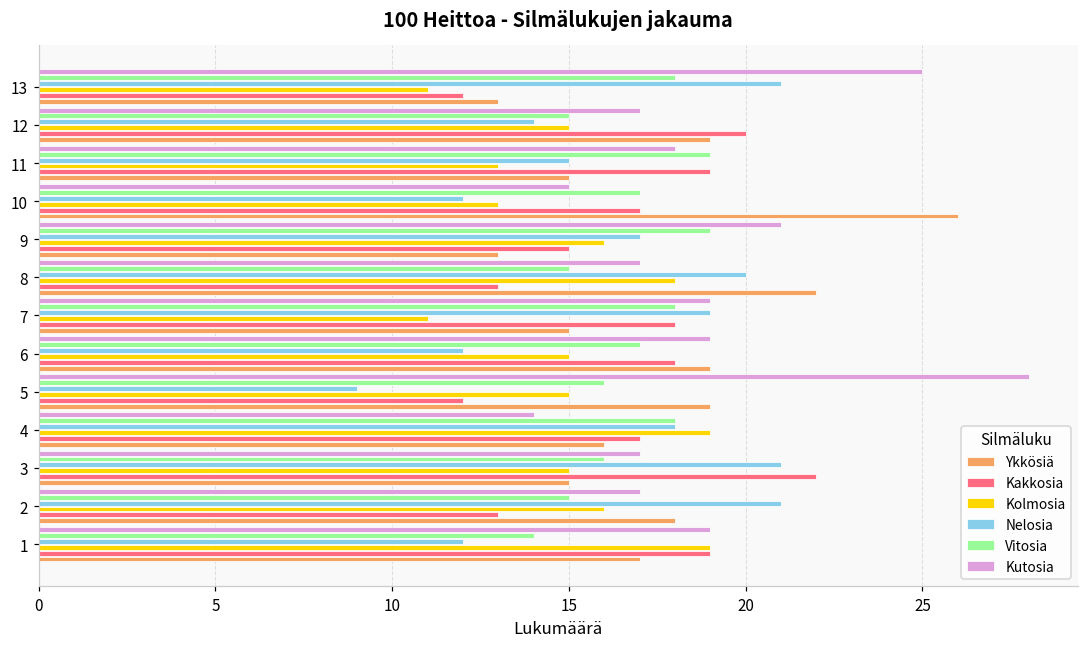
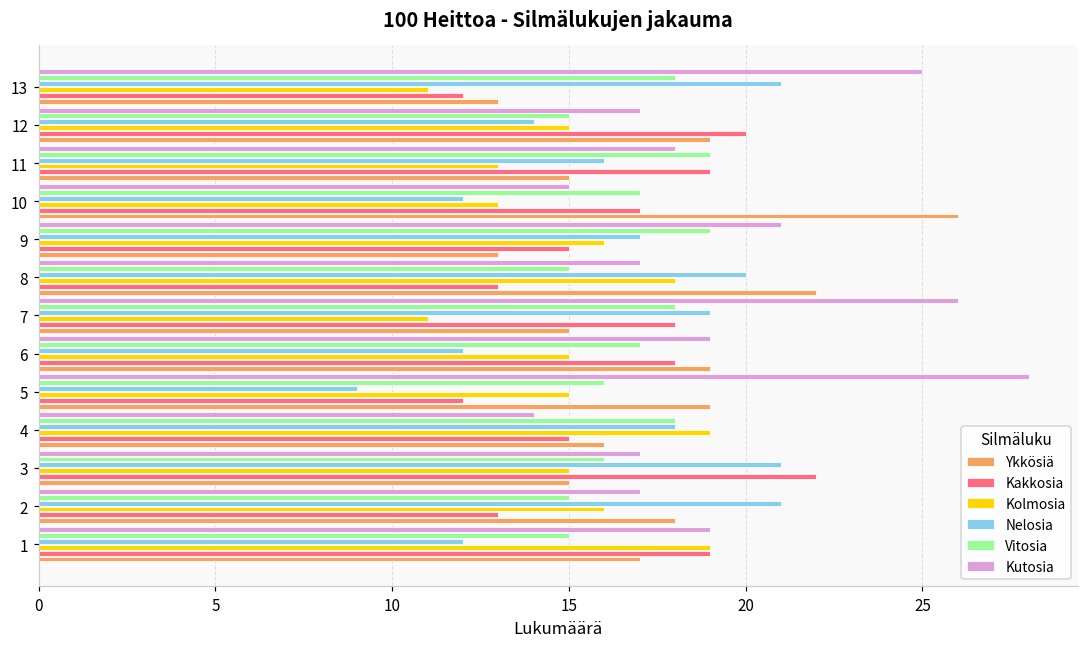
  {
    "Ykkösiä": {
      "13": 13,
      "12": 19,
      "11": 15,
      "10": 26,
      "9": 13,
      "8": 22,
      "7": 15,
      "6": 19,
      "5": 19,
      "4": 16,
      "3": 15,
      "2": 18,
      "1": 17
    },
    "Kakkosia": {
      "13": 12,
      "12": 20,
      "11": 19,
      "10": 17,
      "9": 15,
      "8": 13,
      "7": 18,
      "6": 18,
      "5": 12,
-     "4": 17,
+     "4": 15,
      "3": 22,
      "2": 13,
      "1": 19
    },
    "Kolmosia": {
      "13": 11,
      "12": 15,
      "11": 13,
      "10": 13,
      "9": 16,
      "8": 18,
      "7": 11,
      "6": 15,
      "5": 15,
      "4": 19,
      "3": 15,
      "2": 16,
      "1": 19
    },
    "Nelosia": {
      "13": 21,
      "12": 14,
-     "11": 15,
+     "11": 16,
      "10": 12,
      "9": 17,
      "8": 20,
      "7": 19,
      "6": 12,
      "5": 9,
      "4": 18,
      "3": 21,
      "2": 21,
      "1": 12
    },
    "Vitosia": {
      "13": 18,
      "12": 15,
      "11": 19,
      "10": 17,
      "9": 19,
      "8": 15,
      "7": 18,
      "6": 17,
      "5": 16,
      "4": 18,
      "3": 16,
      "2": 15,
-     "1": 14
+     "1": 15
    },
    "Kutosia": {
      "13": 25,
      "12": 17,
      "11": 18,
      "10": 15,
      "9": 21,
      "8": 17,
-     "7": 19,
+     "7": 26,
      "6": 19,
      "5": 28,
      "4": 14,
      "3": 17,
      "2": 17,
      "1": 19
    }
  }
